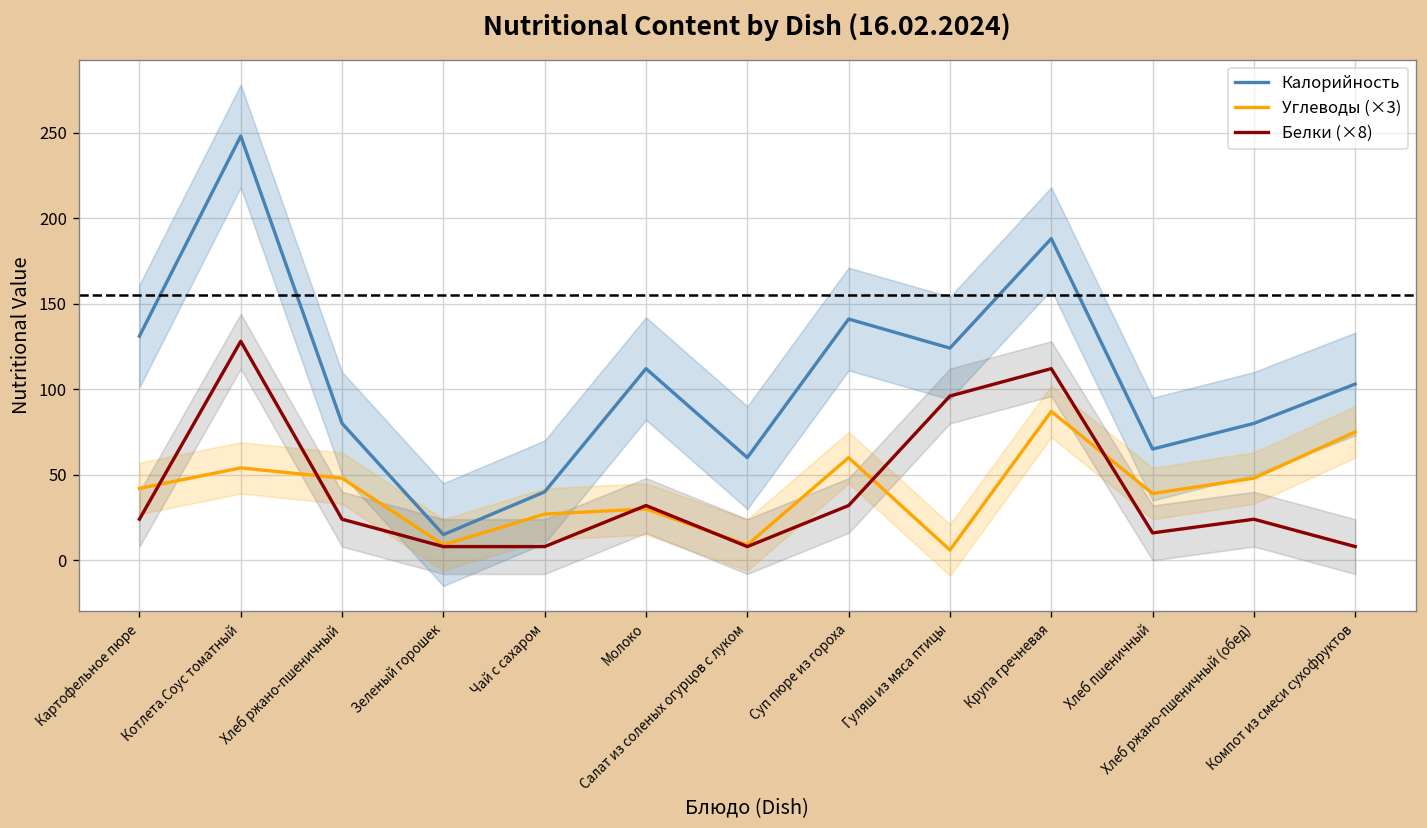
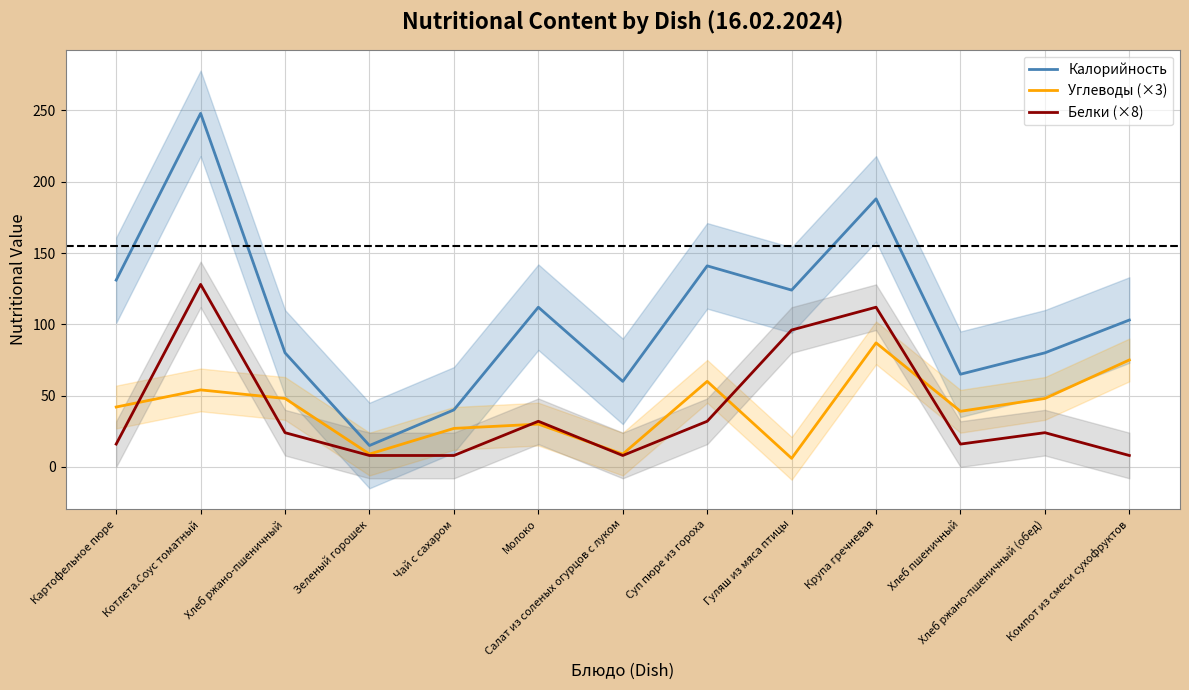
  {
    "Белки (×8)": {
-     "Картофельное пюре": 24,
+     "Картофельное пюре": 16,
      "Котлета.Соус томатный": 128,
      "Хлеб ржано-пшеничный": 24,
      "Чай с сахаром": 8,
      "Молоко": 32,
      "Суп пюре из гороха": 32,
      "Гуляш из мяса птицы": 96,
      "Крупа гречневая": 112,
      "Хлеб пшеничный": 16,
      "Хлеб ржано-пшеничный (обед)": 24,
      "Компот из смеси сухофруктов": 8
    }
  }
